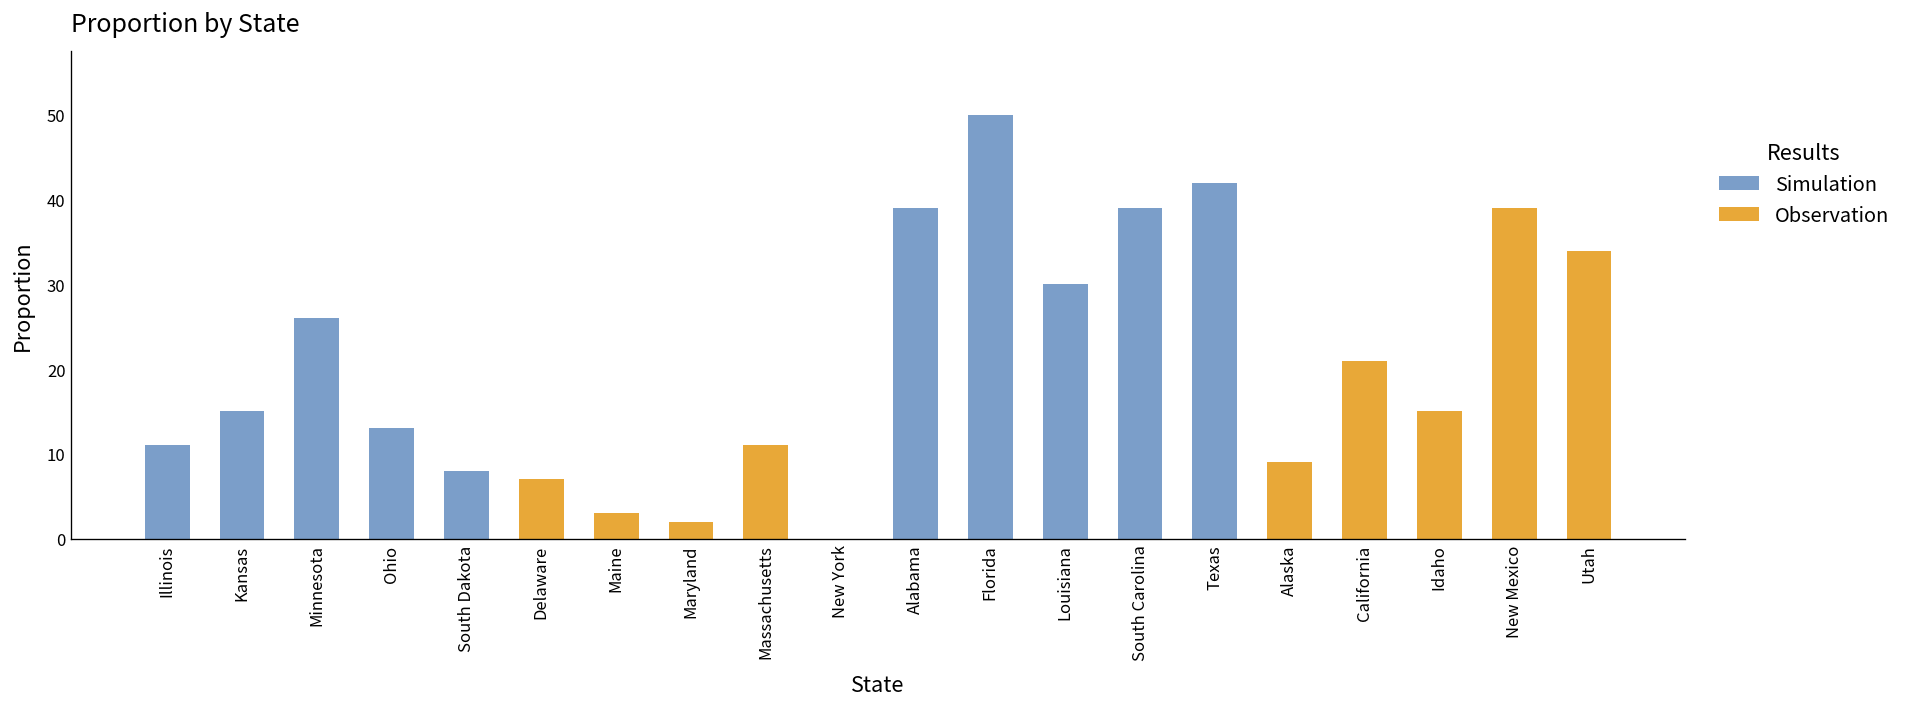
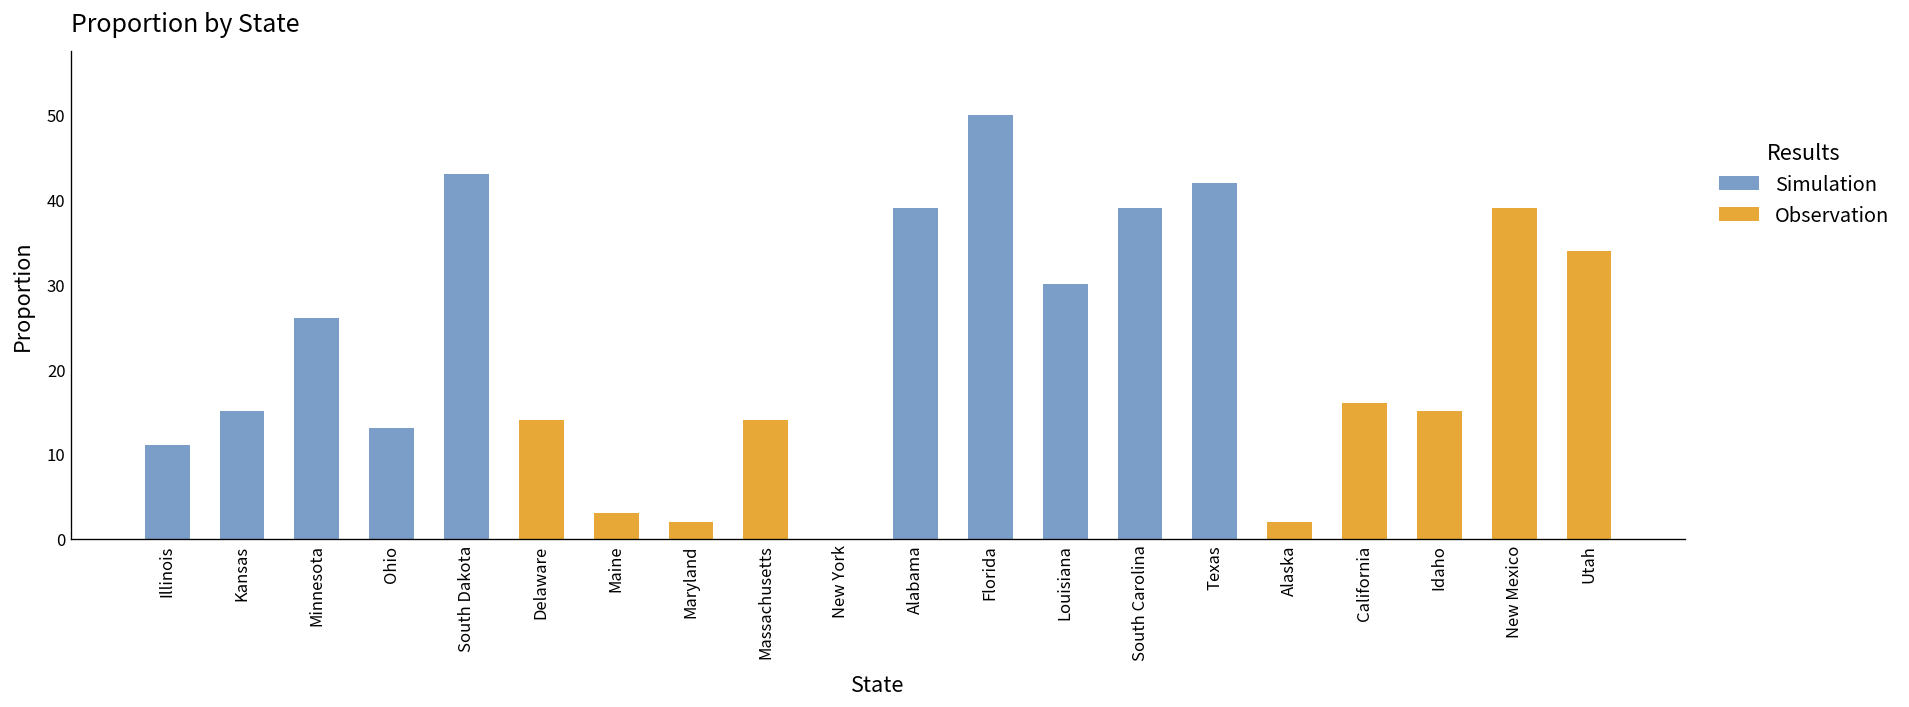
  {
    "Illinois": 11,
    "Kansas": 15,
    "Minnesota": 26,
    "Ohio": 13,
-   "South Dakota": 8,
-   "Delaware": 7,
+   "South Dakota": 43,
+   "Delaware": 14,
    "Maine": 3,
    "Maryland": 2,
-   "Massachusetts": 11,
+   "Massachusetts": 14,
    "New York": 0,
    "Alabama": 39,
    "Florida": 50,
    "Louisiana": 30,
    "South Carolina": 39,
    "Texas": 42,
-   "Alaska": 9,
-   "California": 21,
+   "Alaska": 2,
+   "California": 16,
    "Idaho": 15,
    "New Mexico": 39,
    "Utah": 34
  }
